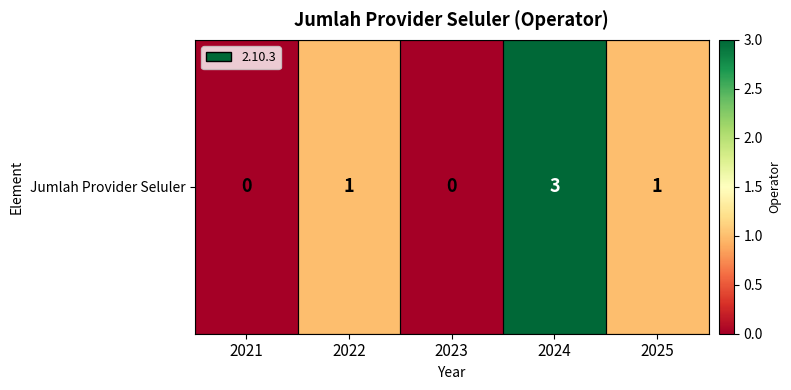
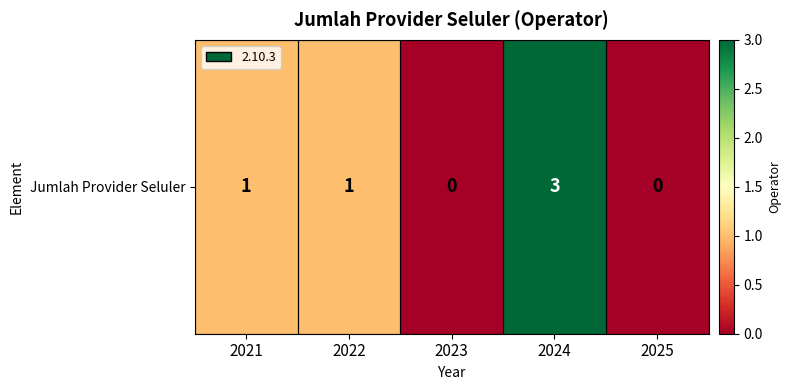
  {
    "Jumlah Provider Seluler": {
-     "2021": 0,
+     "2021": 1,
      "2022": 1,
      "2023": 0,
      "2024": 3,
-     "2025": 1
+     "2025": 0
    }
  }
